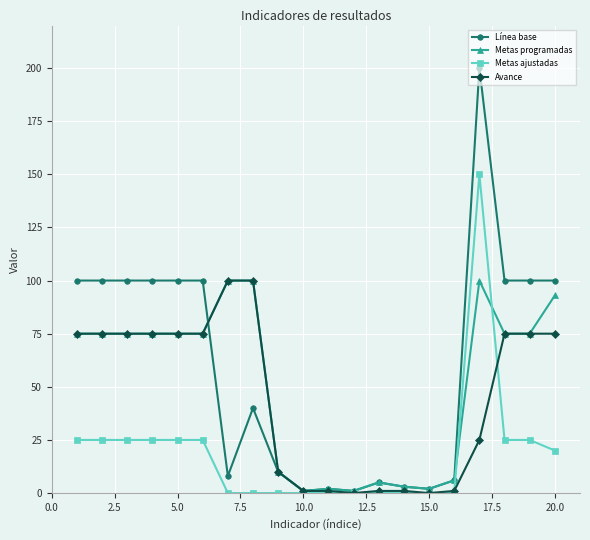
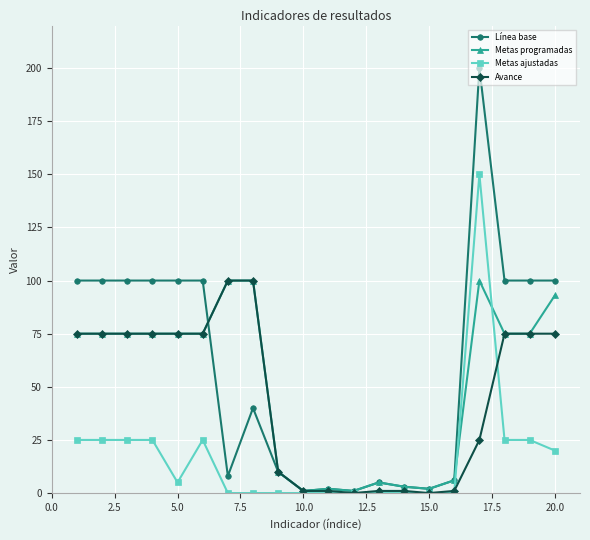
  {
    "Metas programadas": {
      "20.0": 93
    },
    "Metas ajustadas": {
-     "5.0": 25,
+     "5.0": 5,
      "20.0": 20
    }
  }
